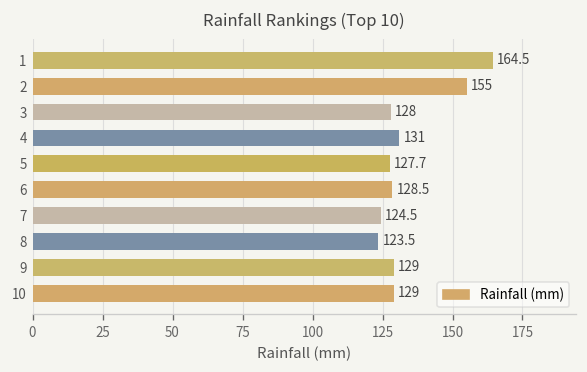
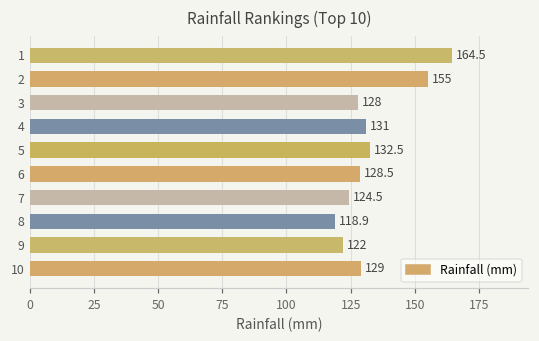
  {
    "1": 164.5,
    "2": 155,
    "3": 128,
    "4": 131,
-   "5": 127.7,
+   "5": 132.5,
    "6": 128.5,
    "7": 124.5,
-   "8": 123.5,
-   "9": 129,
+   "8": 118.9,
+   "9": 122,
    "10": 129
  }
